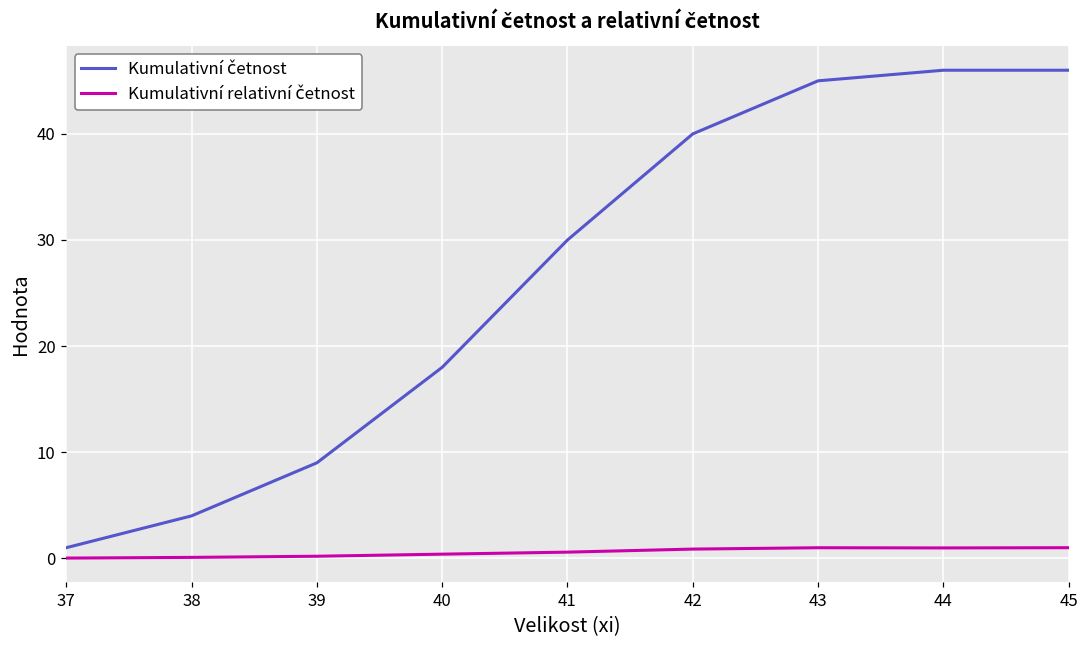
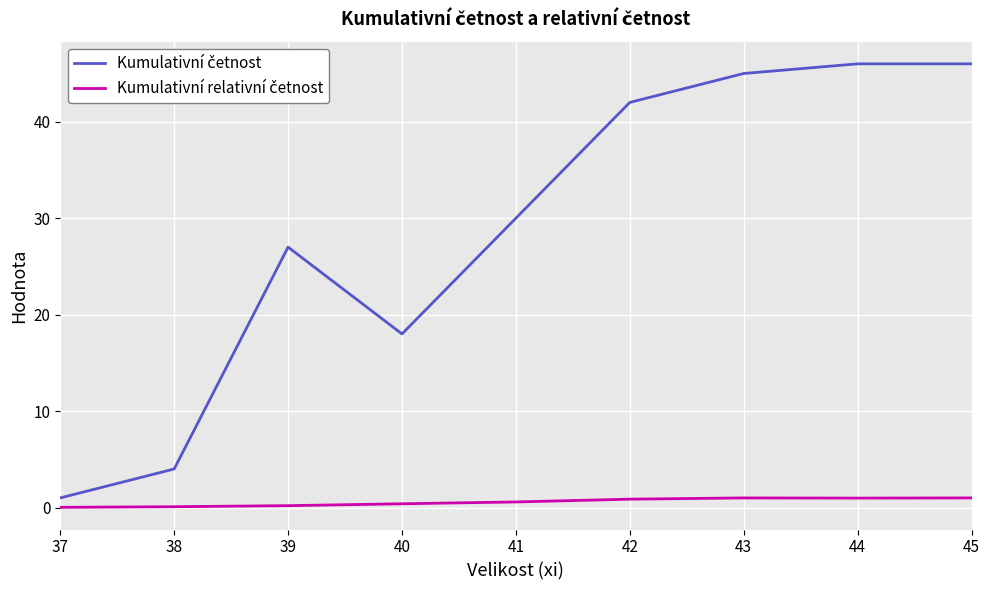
  {
    "Kumulativní četnost": {
      "37": 1,
      "38": 4,
-     "39": 9,
+     "39": 27,
      "40": 18,
      "41": 30,
-     "42": 40,
+     "42": 42,
      "43": 45,
      "44": 46,
      "45": 46
    },
    "Kumulativní relativní četnost": {
      "37": 0,
      "38": 0,
      "39": 0,
      "40": 0,
      "41": 1,
      "42": 1,
      "43": 1,
      "44": 1,
      "45": 1
    }
  }
